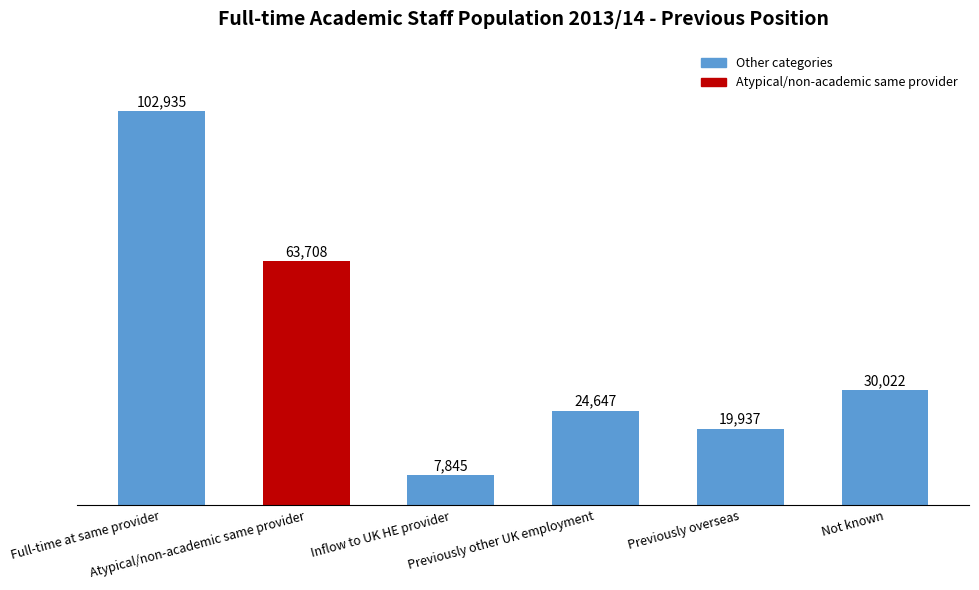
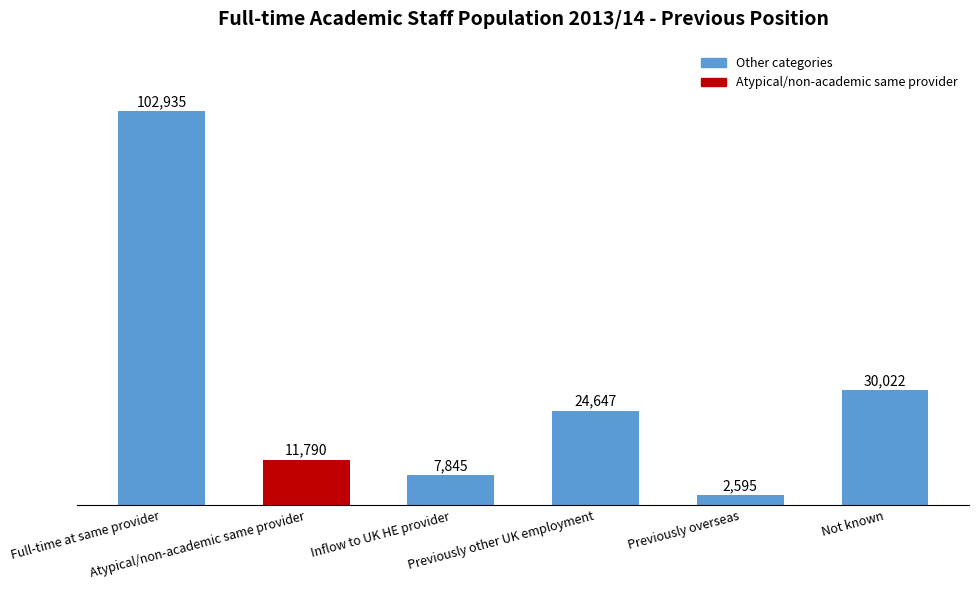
  {
    "Full-time at same provider": "102,935",
-   "Atypical/non-academic same provider": "63,708",
+   "Atypical/non-academic same provider": "11,790",
    "Inflow to UK HE provider": "7,845",
    "Previously other UK employment": "24,647",
-   "Previously overseas": "19,937",
+   "Previously overseas": "2,595",
    "Not known": "30,022"
  }
